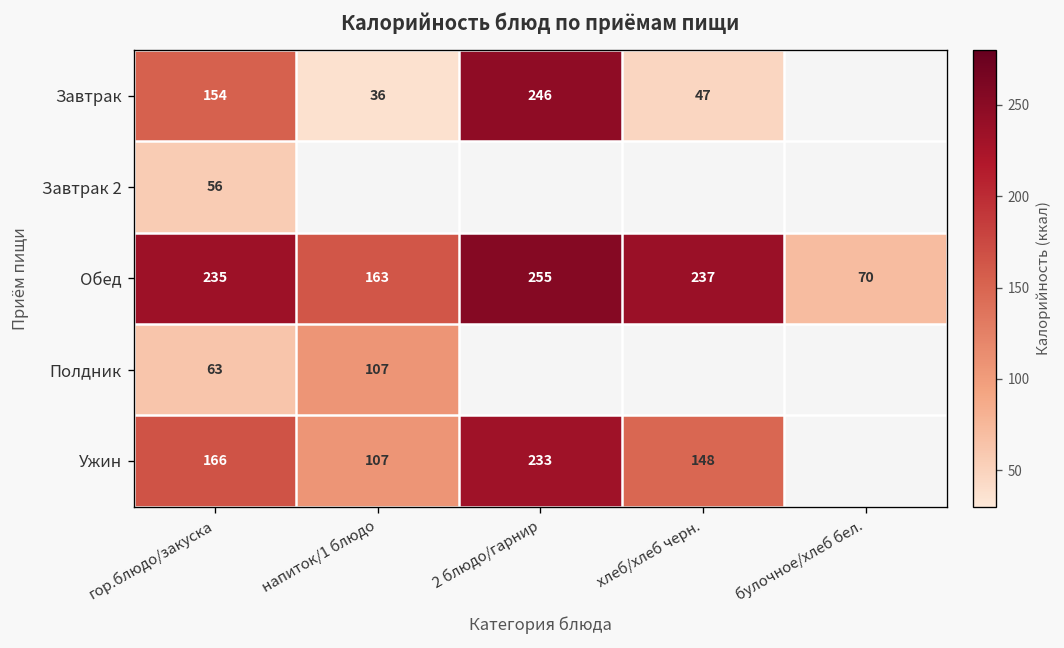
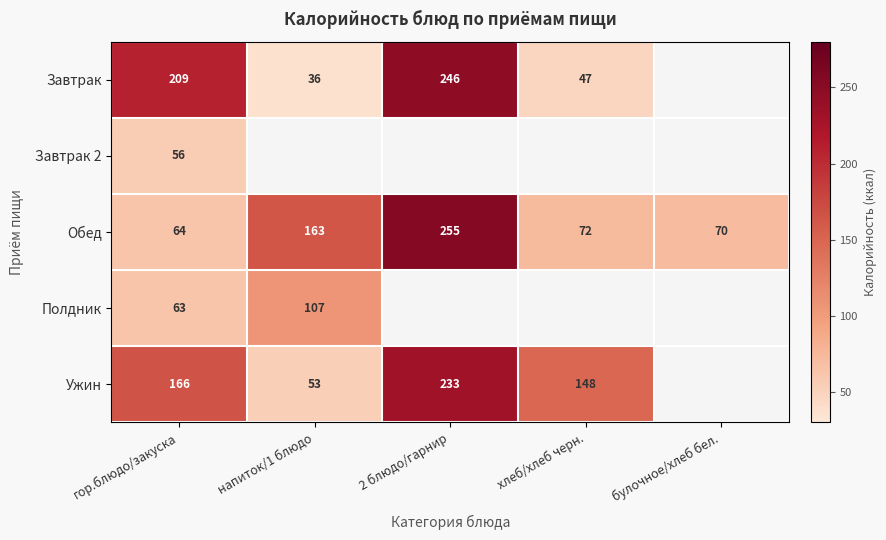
  {
    "Завтрак": {
-     "гор.блюдо/закуска": 154,
+     "гор.блюдо/закуска": 209,
      "напиток/1 блюдо": 36,
      "2 блюдо/гарнир": 246,
      "хлеб/хлеб черн.": 47
    },
    "Завтрак 2": {
      "гор.блюдо/закуска": 56
    },
    "Обед": {
-     "гор.блюдо/закуска": 235,
+     "гор.блюдо/закуска": 64,
      "напиток/1 блюдо": 163,
      "2 блюдо/гарнир": 255,
-     "хлеб/хлеб черн.": 237,
+     "хлеб/хлеб черн.": 72,
      "булочное/хлеб бел.": 70
    },
    "Полдник": {
      "гор.блюдо/закуска": 63,
      "напиток/1 блюдо": 107
    },
    "Ужин": {
      "гор.блюдо/закуска": 166,
-     "напиток/1 блюдо": 107,
+     "напиток/1 блюдо": 53,
      "2 блюдо/гарнир": 233,
      "хлеб/хлеб черн.": 148
    }
  }
